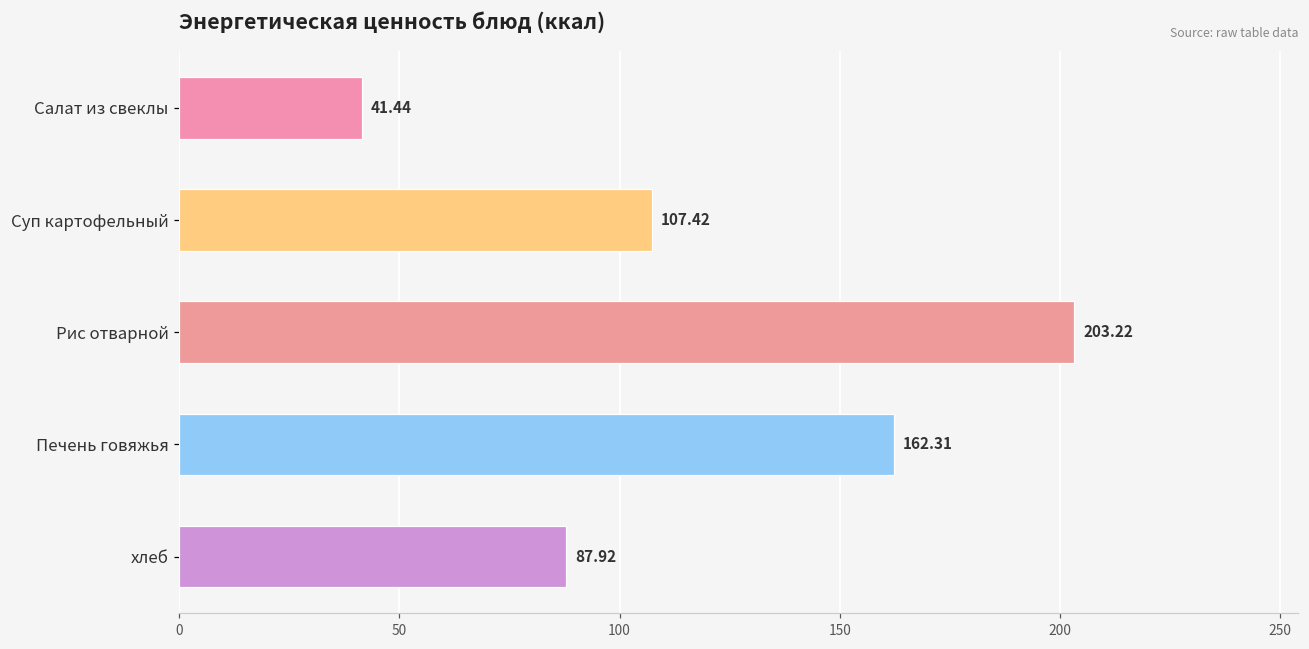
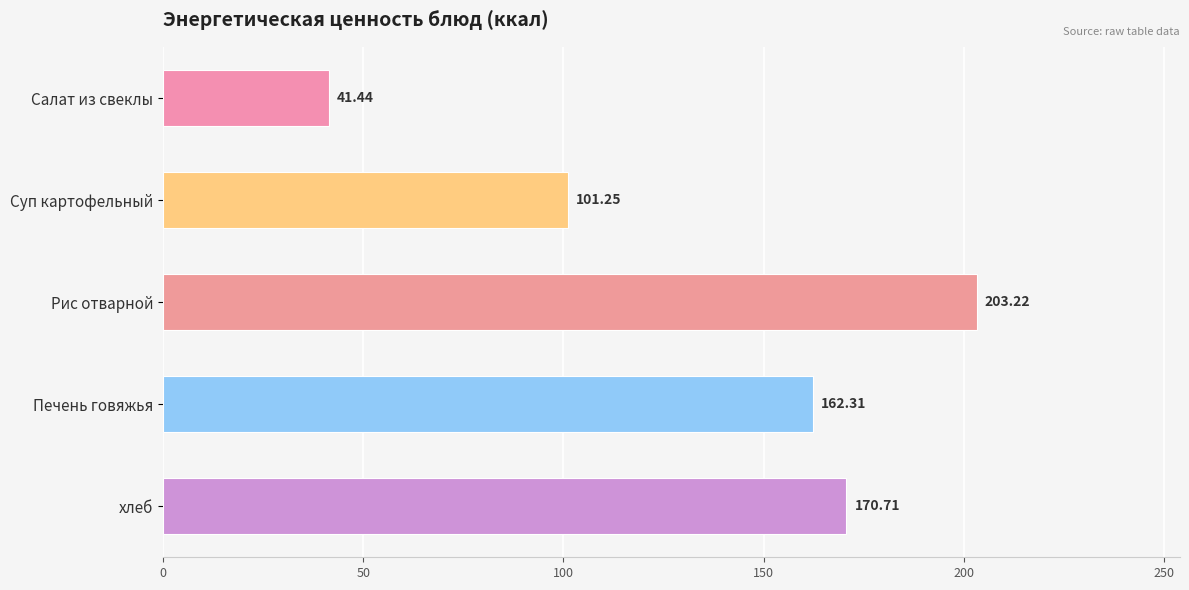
  {
    "Салат из свеклы": 41.44,
-   "Суп картофельный": 107.42,
+   "Суп картофельный": 101.25,
    "Рис отварной": 203.22,
    "Печень говяжья": 162.31,
-   "хлеб": 87.92
+   "хлеб": 170.71
  }
